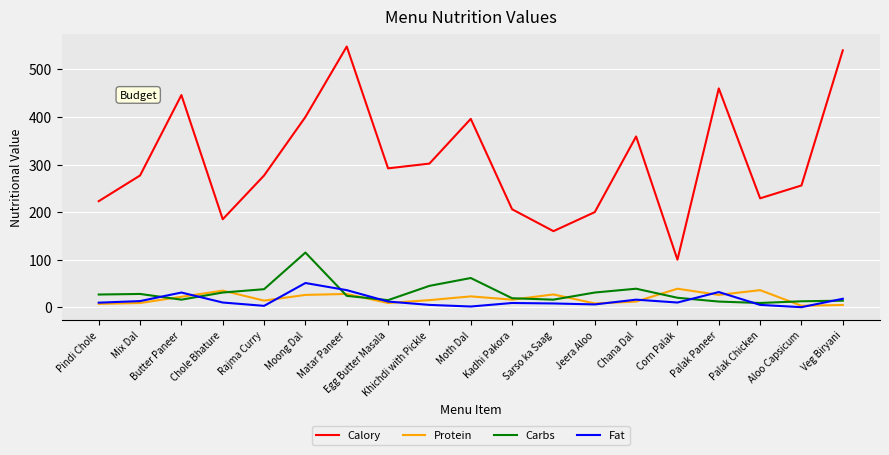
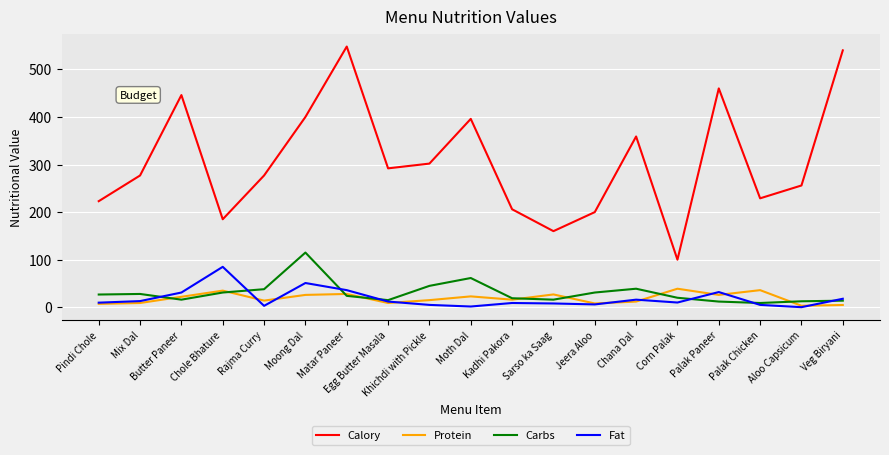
  {
    "Calory": {
      "Pindi Chole": 220,
      "Mix Dal": 280,
      "Butter Paneer": 450,
      "Chole Bhature": 190,
      "Rajma Curry": 280,
      "Moong Dal": 400,
      "Matar Paneer": 550,
      "Egg Butter Masala": 290,
      "Khichdi with Pickle": 300,
      "Moth Dal": 400,
      "Kadhi Pakora": 210,
      "Sarso ka Saag": 160,
      "Jeera Aloo": 200,
      "Chana Dal": 360,
      "Corn Palak": 100,
      "Palak Paneer": 460,
      "Palak Chicken": 230,
      "Aloo Capsicum": 260,
      "Veg Biryani": 540
    },
    "Protein": {
      "Butter Paneer": 20,
      "Rajma Curry": 10,
      "Moong Dal": 30,
      "Khichdi with Pickle": 20,
      "Moth Dal": 20,
      "Sarso ka Saag": 30,
      "Corn Palak": 40,
      "Palak Paneer": 30,
      "Palak Chicken": 40,
      "Veg Biryani": 0
    },
    "Carbs": {
      "Pindi Chole": 30,
      "Mix Dal": 30,
      "Butter Paneer": 20,
      "Rajma Curry": 40,
      "Moong Dal": 120,
      "Khichdi with Pickle": 50,
      "Moth Dal": 60,
      "Sarso ka Saag": 20,
      "Jeera Aloo": 30,
      "Chana Dal": 40,
      "Corn Palak": 20,
      "Palak Paneer": 10,
      "Aloo Capsicum": 10
    },
    "Fat": {
      "Butter Paneer": 30,
-     "Chole Bhature": 10,
+     "Chole Bhature": 90,
      "Rajma Curry": 0,
      "Moong Dal": 50,
      "Matar Paneer": 40,
      "Khichdi with Pickle": 10,
      "Moth Dal": 0,
      "Kadhi Pakora": 10,
      "Sarso ka Saag": 10,
      "Corn Palak": 10,
      "Palak Paneer": 30
    }
  }
